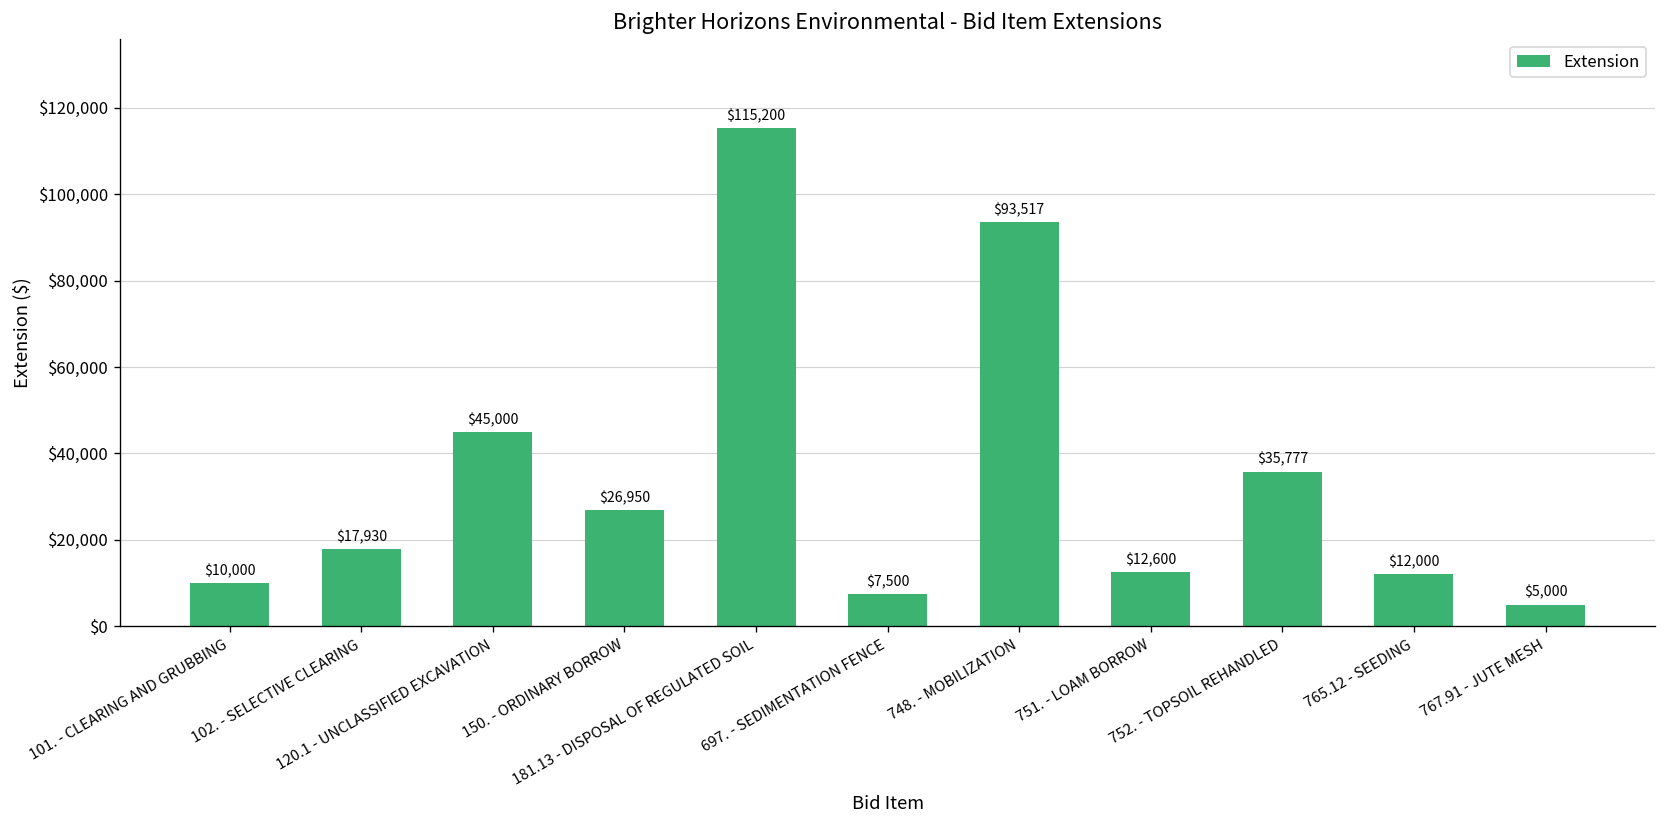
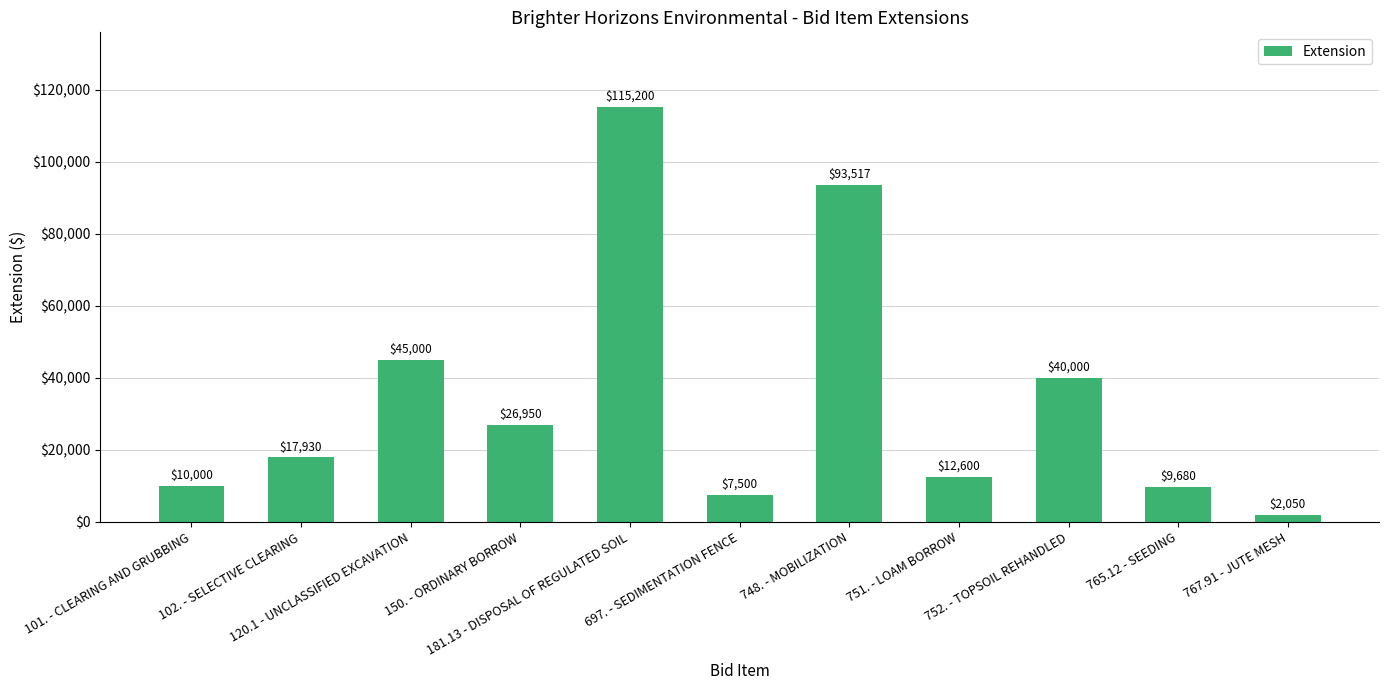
  {
    "101. - CLEARING AND GRUBBING": "$10,000",
    "102. - SELECTIVE CLEARING": "$17,930",
    "120.1 - UNCLASSIFIED EXCAVATION": "$45,000",
    "150. - ORDINARY BORROW": "$26,950",
    "181.13 - DISPOSAL OF REGULATED SOIL": "$115,200",
    "697. - SEDIMENTATION FENCE": "$7,500",
    "748. - MOBILIZATION": "$93,517",
    "751. - LOAM BORROW": "$12,600",
-   "752. - TOPSOIL REHANDLED": "$35,777",
-   "765.12 - SEEDING": "$12,000",
-   "767.91 - JUTE MESH": "$5,000"
+   "752. - TOPSOIL REHANDLED": "$40,000",
+   "765.12 - SEEDING": "$9,680",
+   "767.91 - JUTE MESH": "$2,050"
  }
